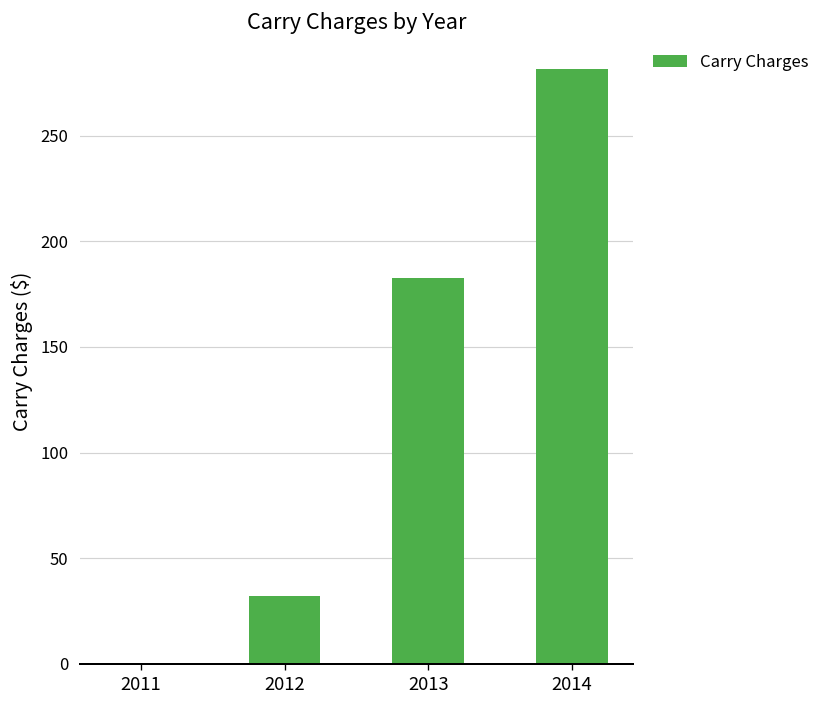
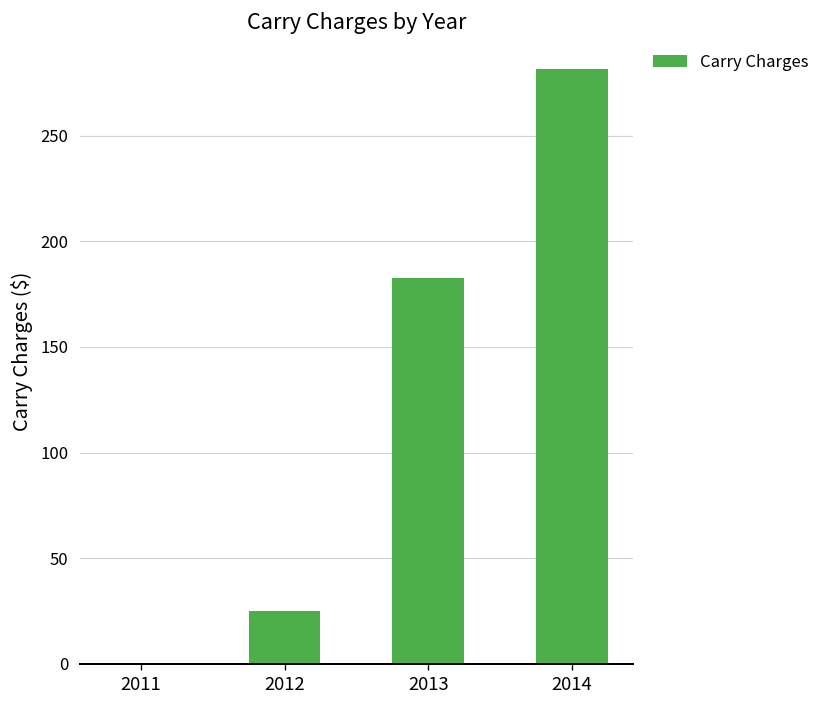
  {
    "2011": 0,
-   "2012": 32,
+   "2012": 25,
    "2013": 182,
    "2014": 282
  }
